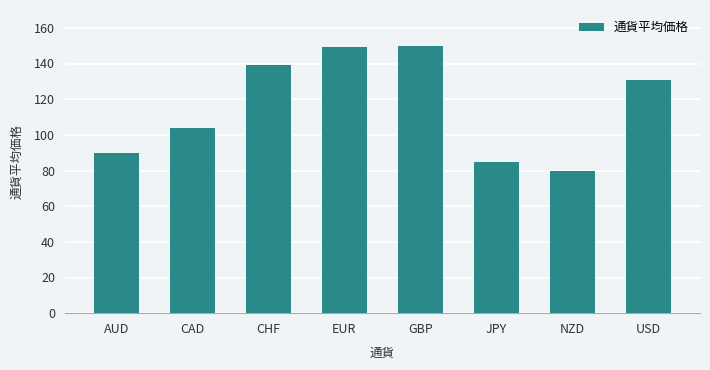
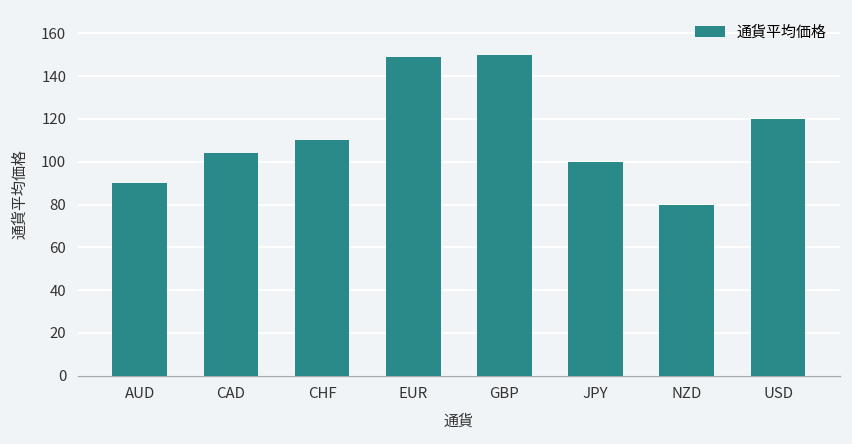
  {
    "AUD": 90,
    "CAD": 104,
-   "CHF": 139,
+   "CHF": 110,
    "EUR": 149,
    "GBP": 150,
-   "JPY": 85,
+   "JPY": 100,
    "NZD": 80,
-   "USD": 131
+   "USD": 120
  }
